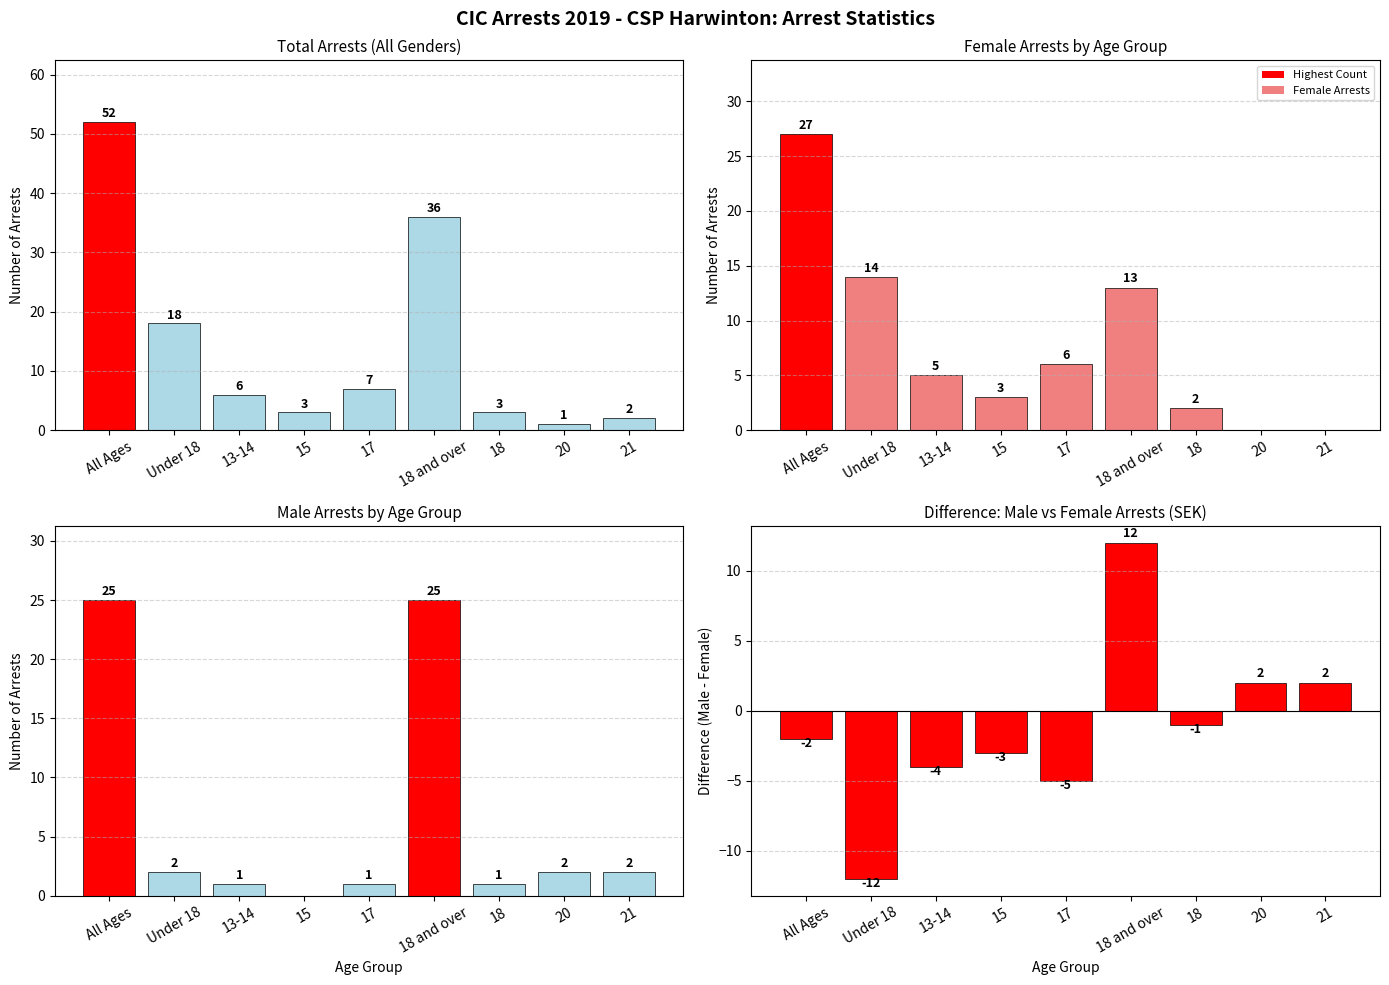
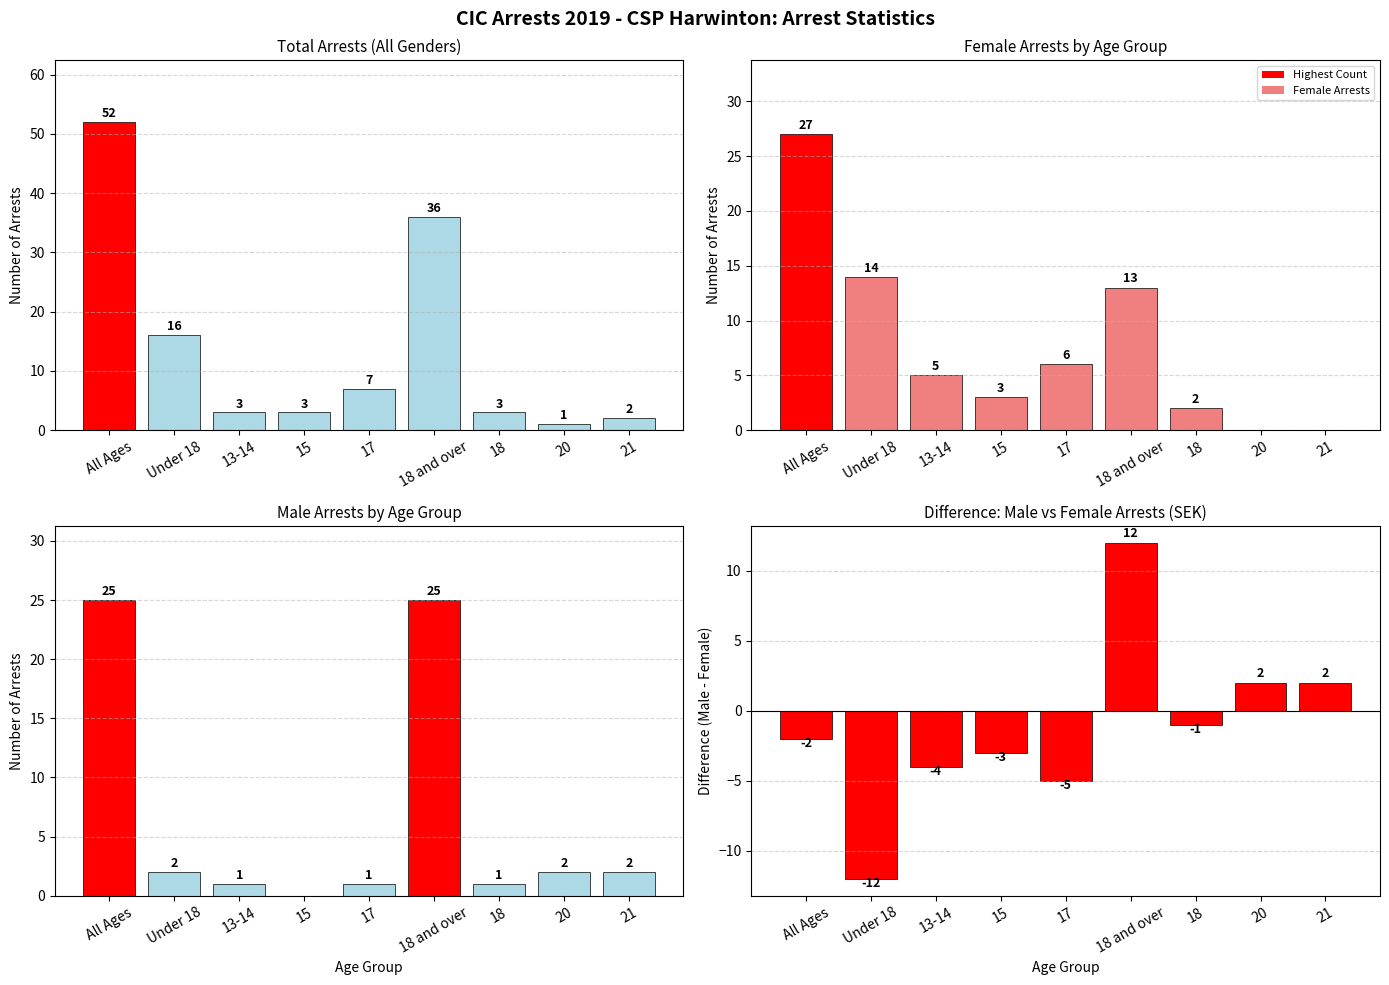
  {
    "Total Arrests (All Genders)": {
      "All Ages": 52,
-     "Under 18": 18,
-     "13-14": 6,
+     "Under 18": 16,
+     "13-14": 3,
      "15": 3,
      "17": 7,
      "18 and over": 36,
      "18": 3,
      "20": 1,
      "21": 2
    },
    "Female Arrests by Age Group": {
      "All Ages": 27,
      "Under 18": 14,
      "13-14": 5,
      "15": 3,
      "17": 6,
      "18 and over": 13,
      "18": 2
    },
    "Male Arrests by Age Group": {
      "All Ages": 25,
      "Under 18": 2,
      "13-14": 1,
      "17": 1,
      "18 and over": 25,
      "18": 1,
      "20": 2,
      "21": 2
    },
    "Difference: Male vs Female Arrests (SEK)": {
      "All Ages": -2,
      "Under 18": -12,
      "13-14": -4,
      "15": -3,
      "17": -5,
      "18 and over": 12,
      "18": -1,
      "20": 2,
      "21": 2
    }
  }
